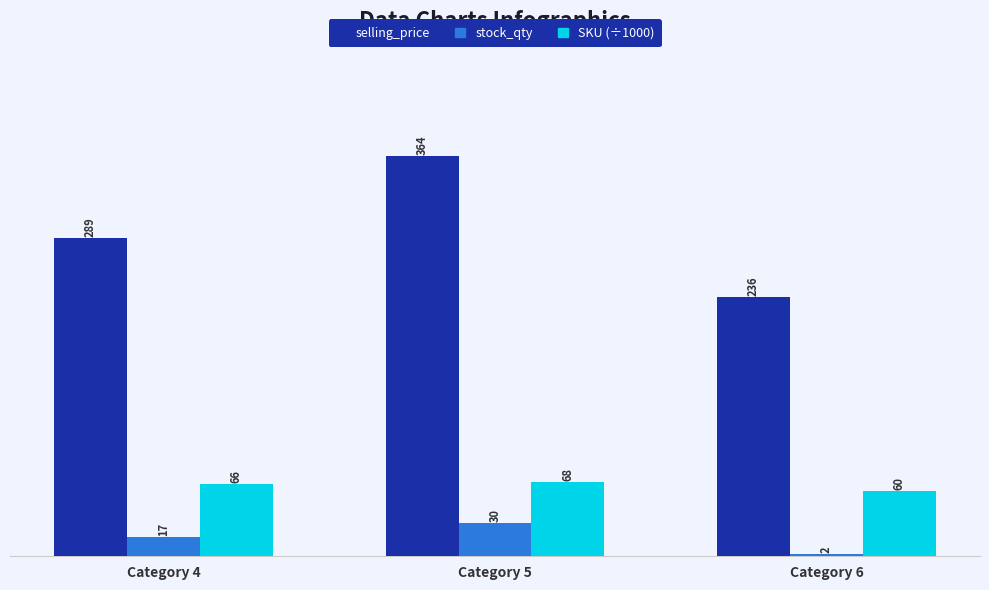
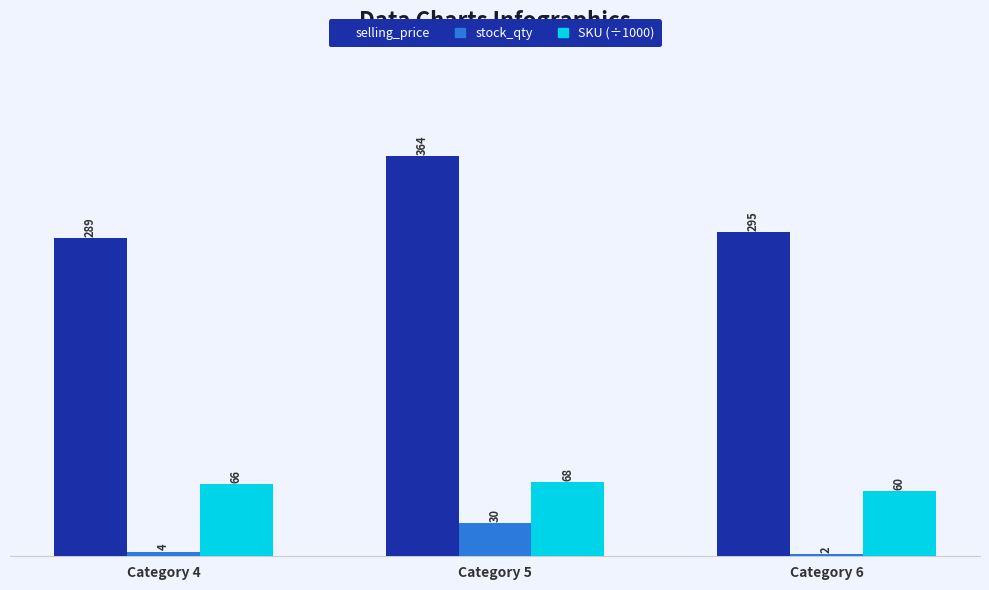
  {
    "selling_price": {
      "Category 4": 289,
      "Category 5": 364,
-     "Category 6": 236
+     "Category 6": 295
    },
    "stock_qty": {
-     "Category 4": 17,
+     "Category 4": 4,
      "Category 5": 30,
      "Category 6": 2
    },
    "SKU (÷1000)": {
      "Category 4": 66,
      "Category 5": 68,
      "Category 6": 60
    }
  }
